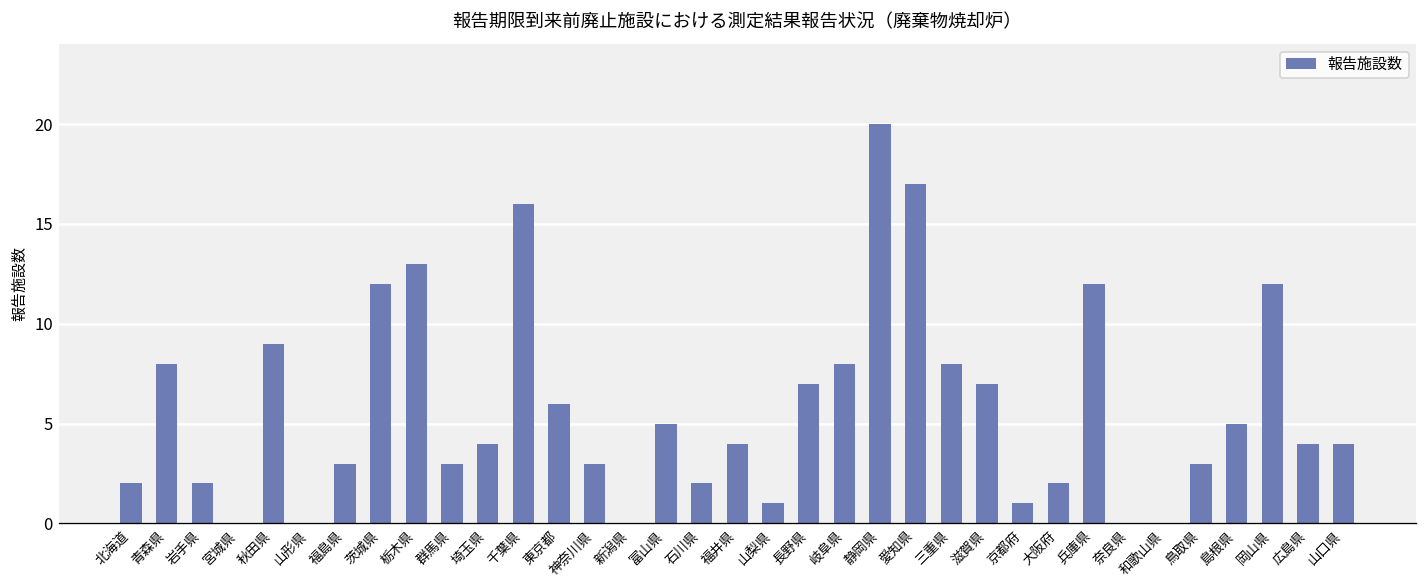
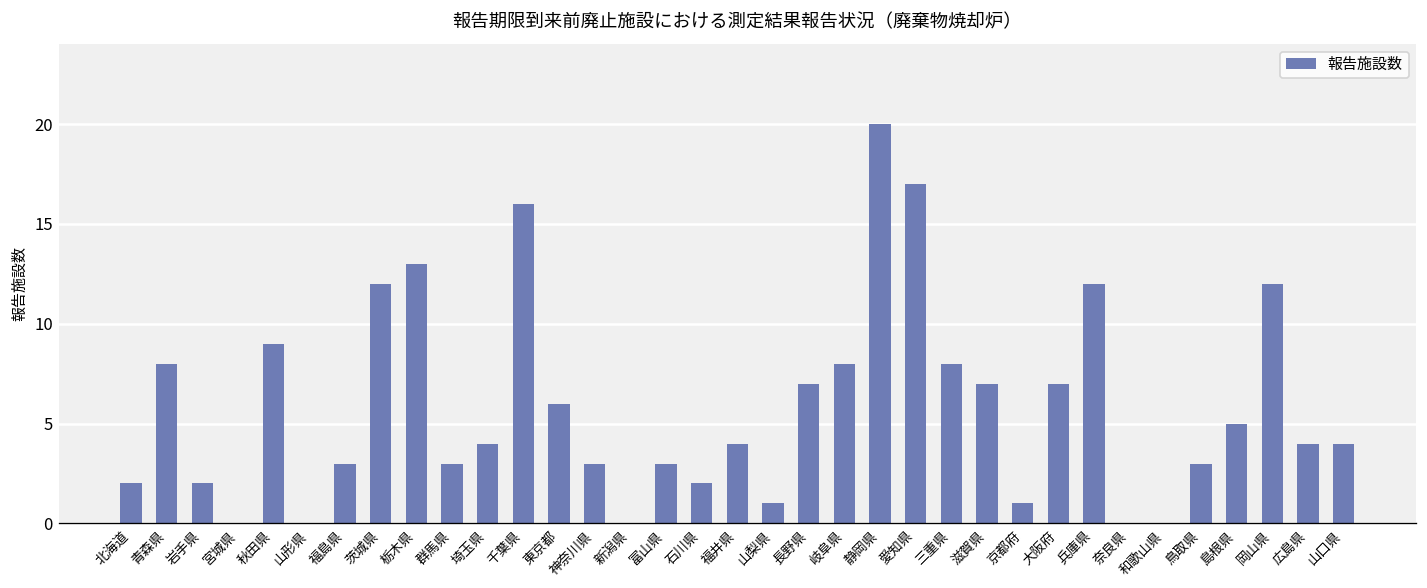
  {
    "北海道": 2,
    "青森県": 8,
    "岩手県": 2,
    "宮城県": 0,
    "秋田県": 9,
    "山形県": 0,
    "福島県": 3,
    "茨城県": 12,
    "栃木県": 13,
    "群馬県": 3,
    "埼玉県": 4,
    "千葉県": 16,
    "東京都": 6,
    "神奈川県": 3,
    "新潟県": 0,
-   "富山県": 5,
+   "富山県": 3,
    "石川県": 2,
    "福井県": 4,
    "山梨県": 1,
    "長野県": 7,
    "岐阜県": 8,
    "静岡県": 20,
    "愛知県": 17,
    "三重県": 8,
    "滋賀県": 7,
    "京都府": 1,
-   "大阪府": 2,
+   "大阪府": 7,
    "兵庫県": 12,
    "奈良県": 0,
    "和歌山県": 0,
    "鳥取県": 3,
    "島根県": 5,
    "岡山県": 12,
    "広島県": 4,
    "山口県": 4
  }
